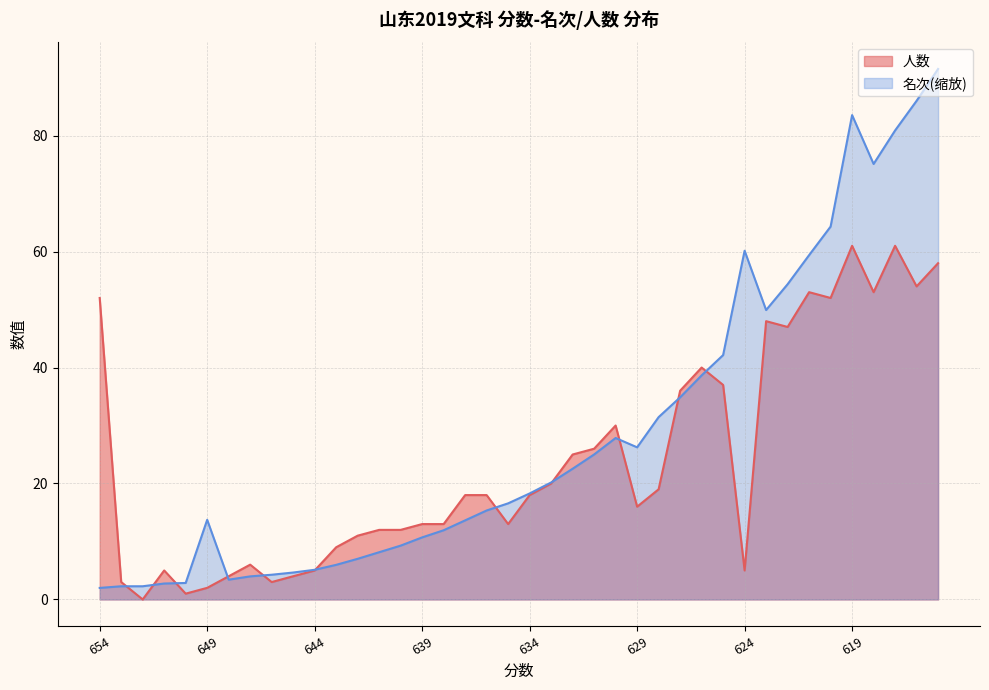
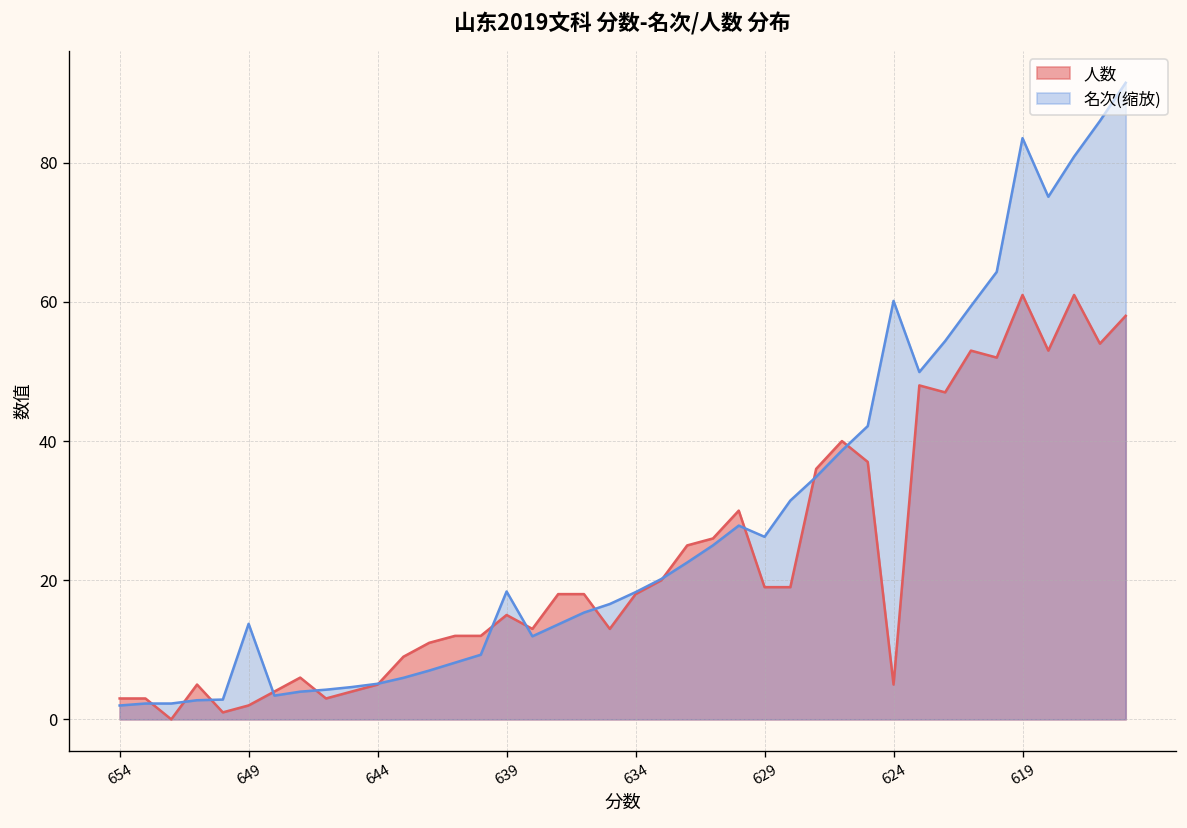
  {
    "人数": {
-     "654": 52,
+     "654": 3,
      "649": 2,
-     "639": 13,
-     "629": 16,
+     "639": 15,
+     "629": 19,
      "624": 5,
      "619": 61
    },
    "名次(缩放)": {
      "654": 2,
      "649": 14,
-     "639": 11,
+     "639": 18,
      "629": 26,
      "624": 60,
      "619": 84
    }
  }
